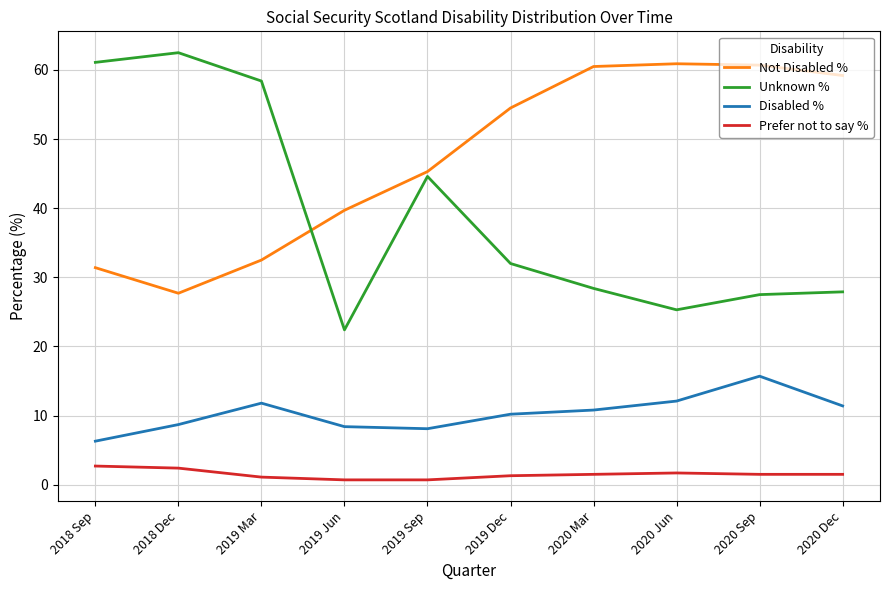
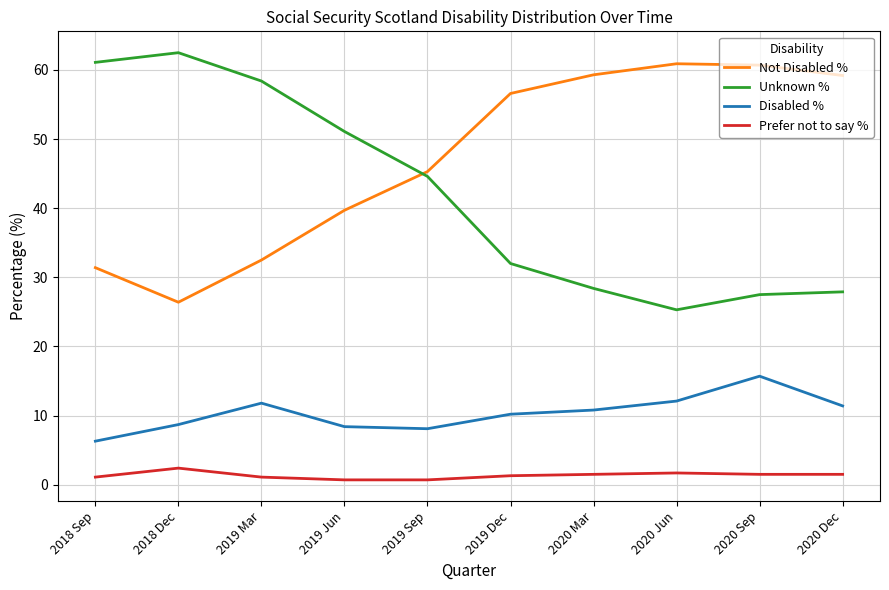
  {
    "Not Disabled %": {
      "2018 Sep": 31,
-     "2018 Dec": 28,
+     "2018 Dec": 26,
      "2019 Mar": 33,
      "2019 Jun": 40,
      "2019 Sep": 45,
-     "2019 Dec": 55,
-     "2020 Mar": 61,
+     "2019 Dec": 57,
+     "2020 Mar": 59,
      "2020 Jun": 61
    },
    "Unknown %": {
      "2018 Sep": 61,
      "2018 Dec": 63,
      "2019 Mar": 58,
-     "2019 Jun": 22,
+     "2019 Jun": 51,
      "2019 Sep": 45,
      "2019 Dec": 32,
      "2020 Mar": 28,
      "2020 Jun": 25,
      "2020 Sep": 28,
      "2020 Dec": 28
    },
    "Disabled %": {
      "2018 Sep": 6,
      "2018 Dec": 9,
      "2019 Mar": 12,
      "2019 Jun": 8,
      "2019 Sep": 8,
      "2019 Dec": 10,
      "2020 Mar": 11,
      "2020 Jun": 12,
      "2020 Sep": 16,
      "2020 Dec": 11
    },
    "Prefer not to say %": {
-     "2018 Sep": 3,
+     "2018 Sep": 1,
      "2018 Dec": 2,
      "2019 Mar": 1,
      "2019 Jun": 1,
      "2019 Sep": 1,
      "2019 Dec": 1,
      "2020 Mar": 2,
      "2020 Jun": 2,
      "2020 Sep": 2,
      "2020 Dec": 2
    }
  }
